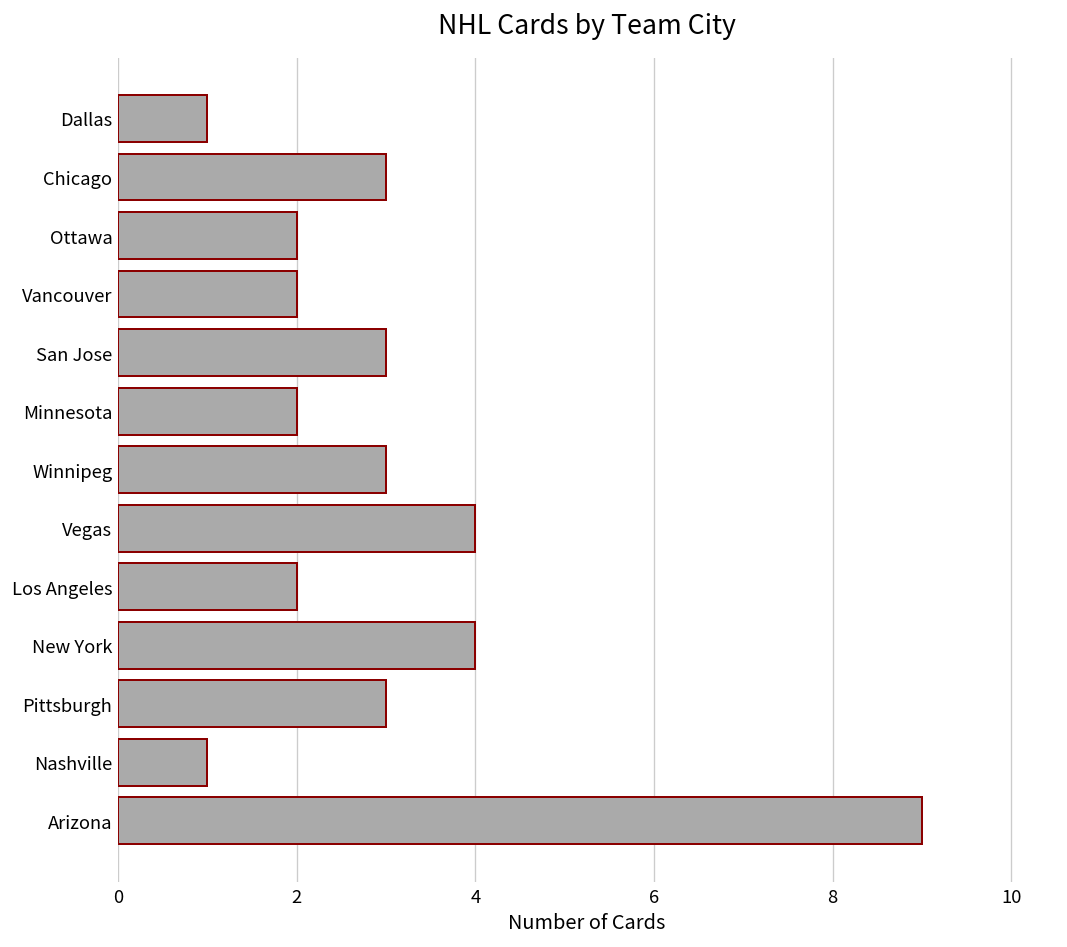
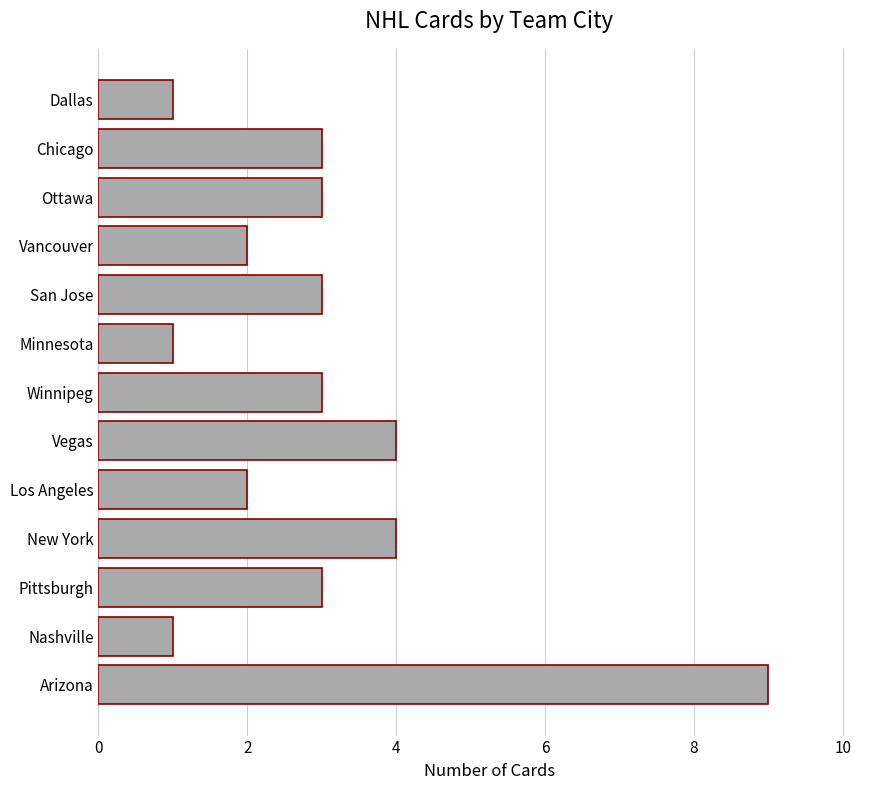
  {
    "Dallas": 1,
    "Chicago": 3,
-   "Ottawa": 2,
+   "Ottawa": 3,
    "Vancouver": 2,
    "San Jose": 3,
-   "Minnesota": 2,
+   "Minnesota": 1,
    "Winnipeg": 3,
    "Vegas": 4,
    "Los Angeles": 2,
    "New York": 4,
    "Pittsburgh": 3,
    "Nashville": 1,
    "Arizona": 9
  }
